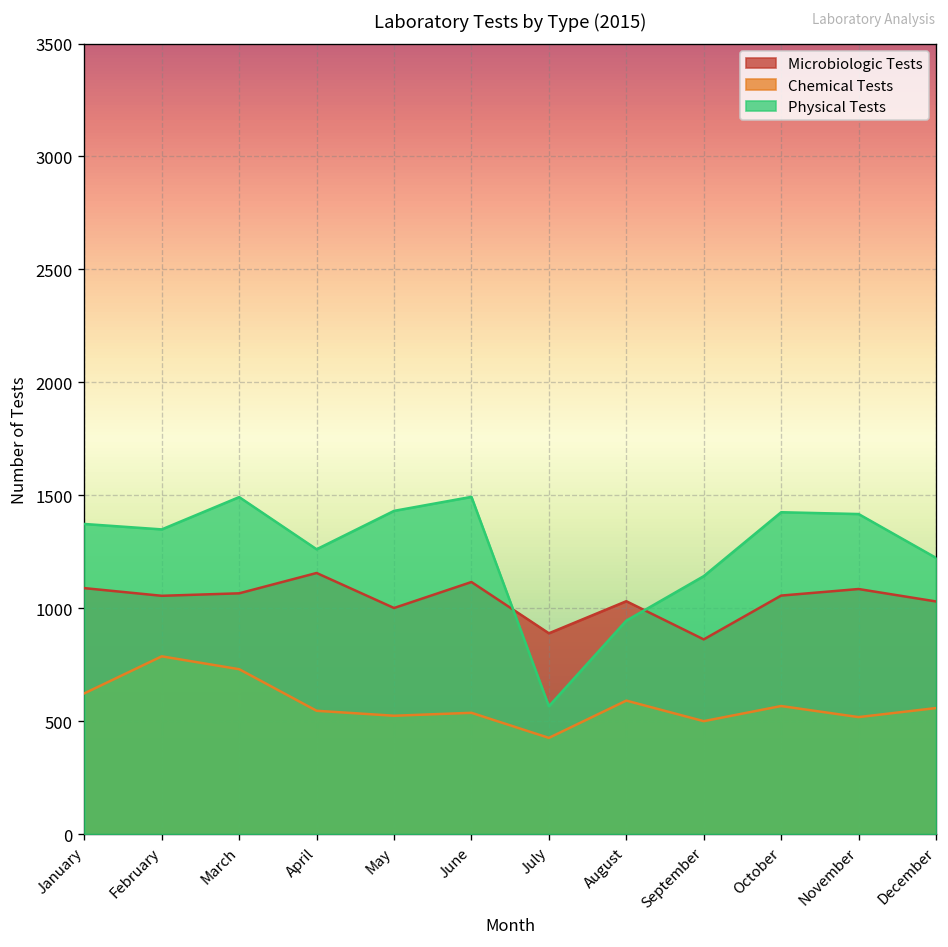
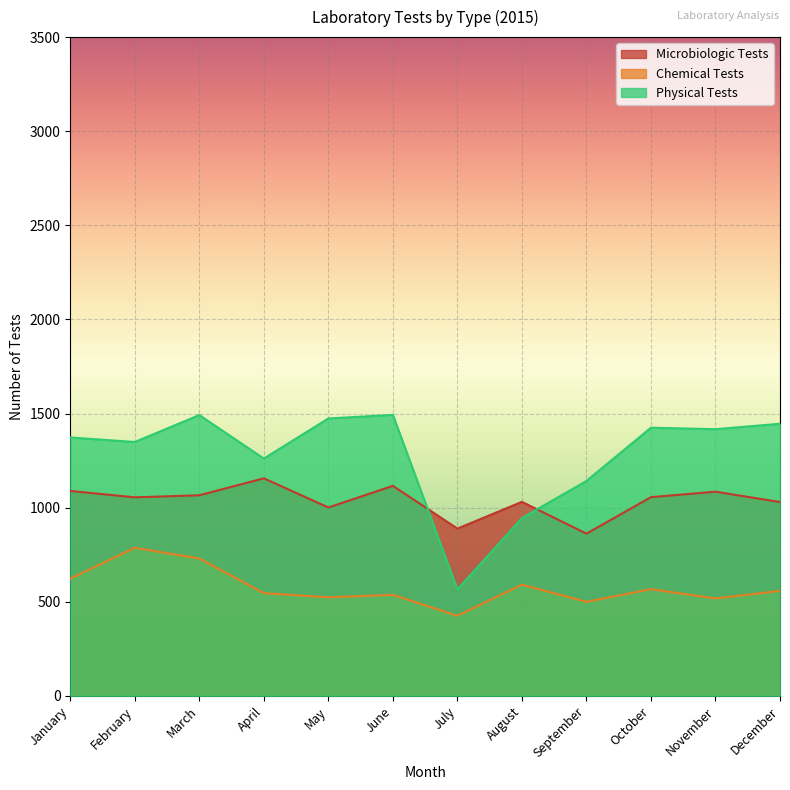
  {
    "Microbiologic Tests": {
      "January": 1090,
      "February": 1060,
      "March": 1070,
      "April": 1160,
      "May": 1000,
      "June": 1120,
      "July": 890,
      "August": 1030,
      "September": 860,
      "October": 1060,
      "November": 1090,
      "December": 1030
    },
    "Chemical Tests": {
      "January": 620,
      "February": 790,
      "March": 730,
      "April": 550,
      "May": 520,
      "June": 540,
      "July": 430,
      "August": 590,
      "September": 500,
      "October": 570,
      "November": 520,
      "December": 560
    },
    "Physical Tests": {
      "January": 1370,
      "February": 1350,
      "March": 1490,
      "April": 1260,
-     "May": 1430,
+     "May": 1470,
      "June": 1490,
      "July": 570,
      "August": 950,
      "September": 1140,
      "October": 1430,
      "November": 1420,
-     "December": 1220
+     "December": 1450
    }
  }
